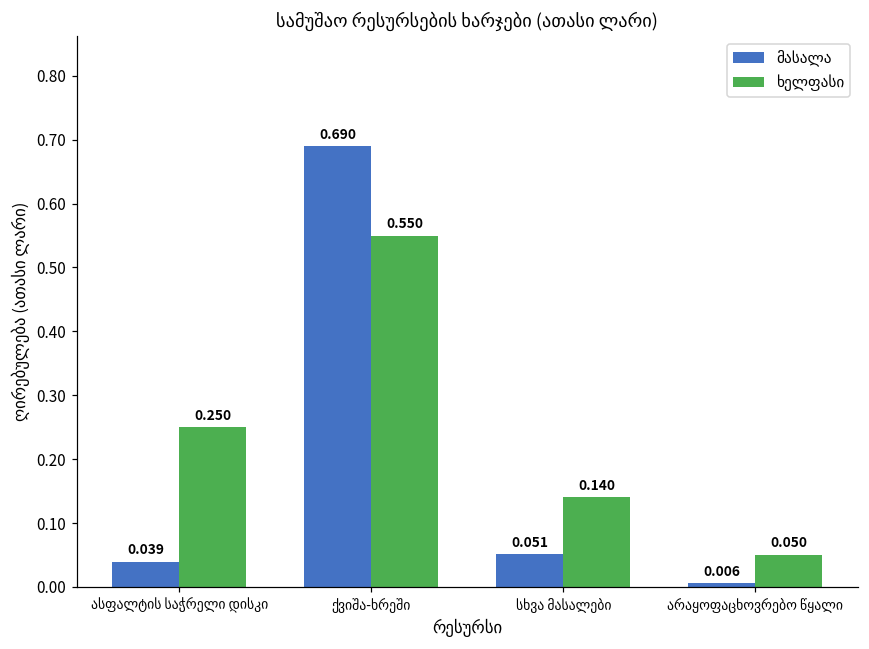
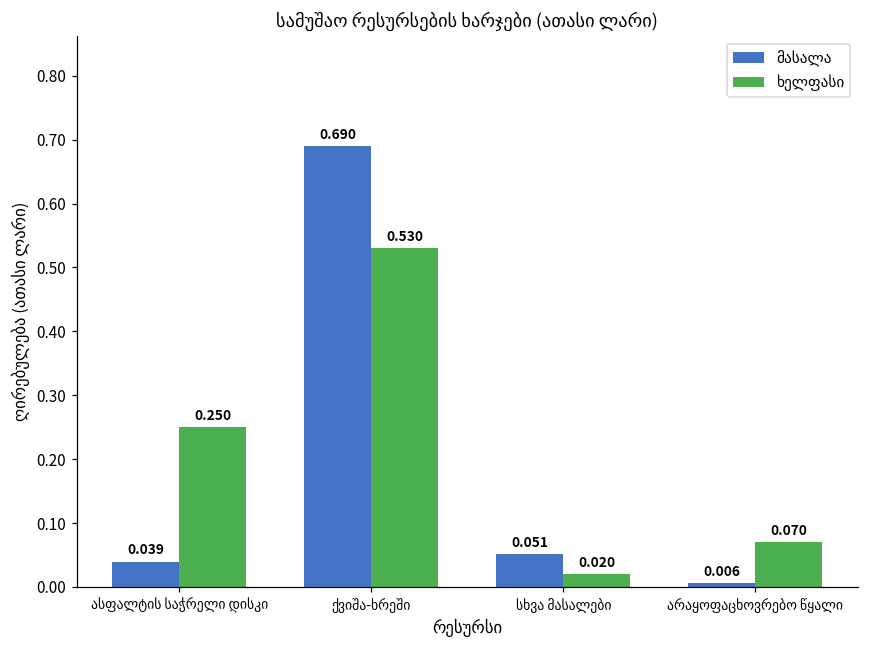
  {
    "მასალა": {
      "ასფალტის საჭრელი დისკი": 0.039,
      "ქვიშა-ხრეში": 0.690,
      "სხვა მასალები": 0.051,
      "არაყოფაცხოვრებო წყალი": 0.006
    },
    "ხელფასი": {
      "ასფალტის საჭრელი დისკი": 0.250,
-     "ქვიშა-ხრეში": 0.550,
-     "სხვა მასალები": 0.140,
-     "არაყოფაცხოვრებო წყალი": 0.050
+     "ქვიშა-ხრეში": 0.530,
+     "სხვა მასალები": 0.020,
+     "არაყოფაცხოვრებო წყალი": 0.070
    }
  }
